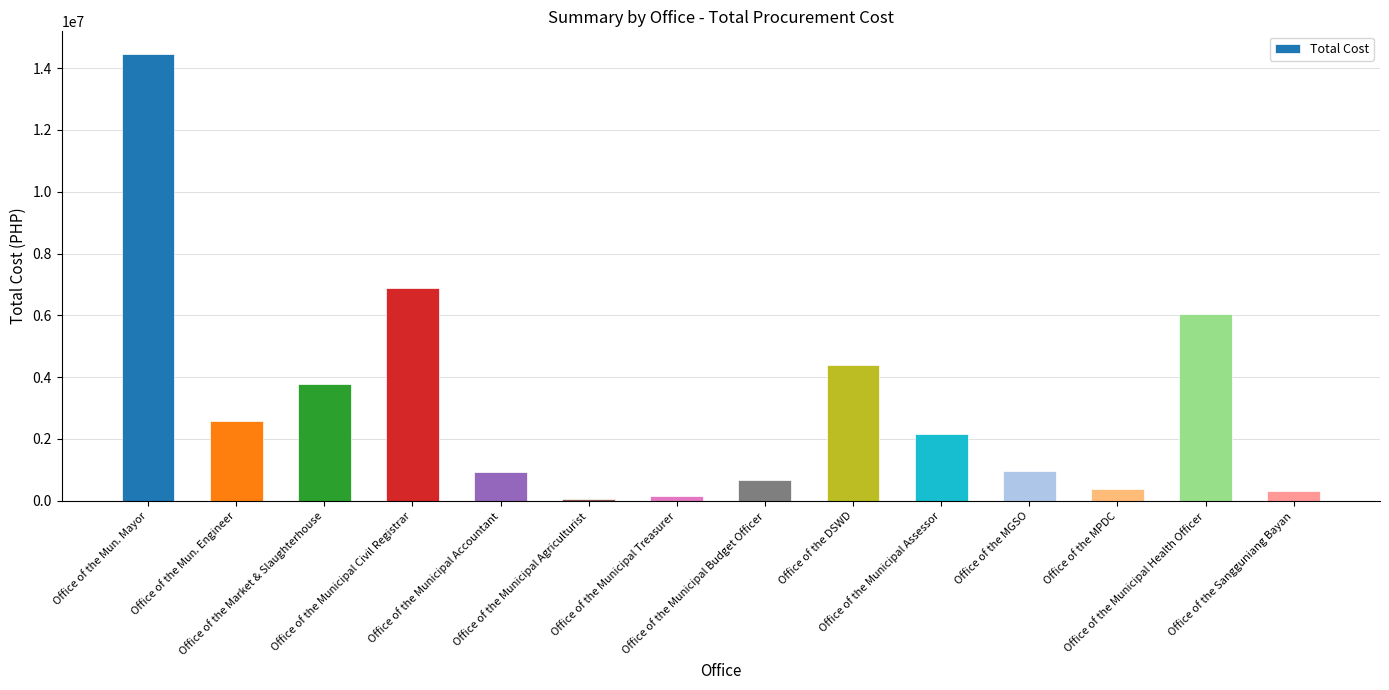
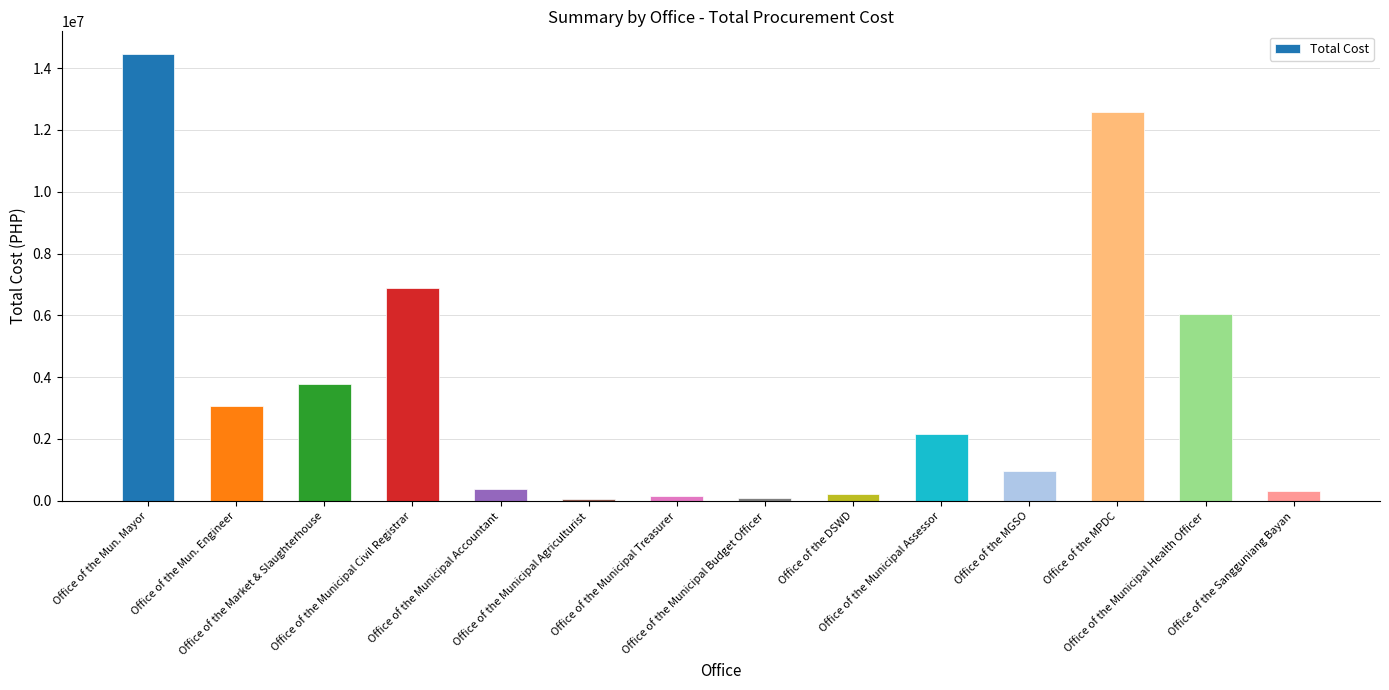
  {
    "Office of the Mun. Mayor": 14500000,
-   "Office of the Mun. Engineer": 2600000,
+   "Office of the Mun. Engineer": 3100000,
    "Office of the Market & Slaughterhouse": 3800000,
    "Office of the Municipal Civil Registrar": 6900000,
-   "Office of the Municipal Accountant": 900000,
+   "Office of the Municipal Accountant": 400000,
    "Office of the Municipal Treasurer": 200000,
-   "Office of the Municipal Budget Officer": 700000,
-   "Office of the DSWD": 4400000,
+   "Office of the Municipal Budget Officer": 100000,
+   "Office of the DSWD": 200000,
    "Office of the Municipal Assessor": 2200000,
    "Office of the MGSO": 1000000,
-   "Office of the MPDC": 400000,
+   "Office of the MPDC": 12600000,
    "Office of the Municipal Health Officer": 6000000,
    "Office of the Sangguniang Bayan": 300000
  }
